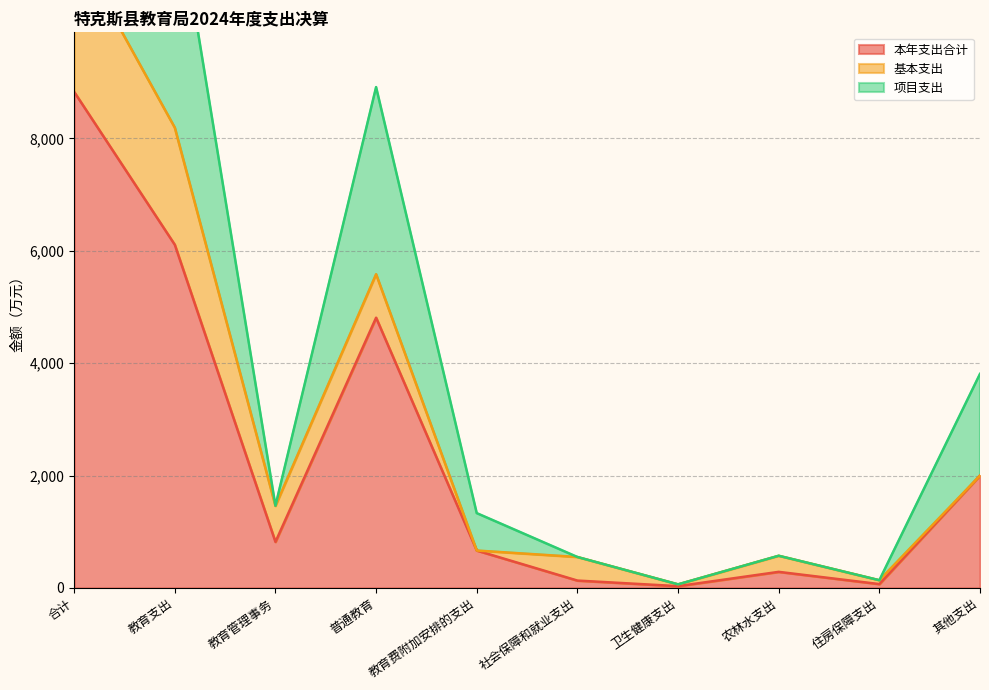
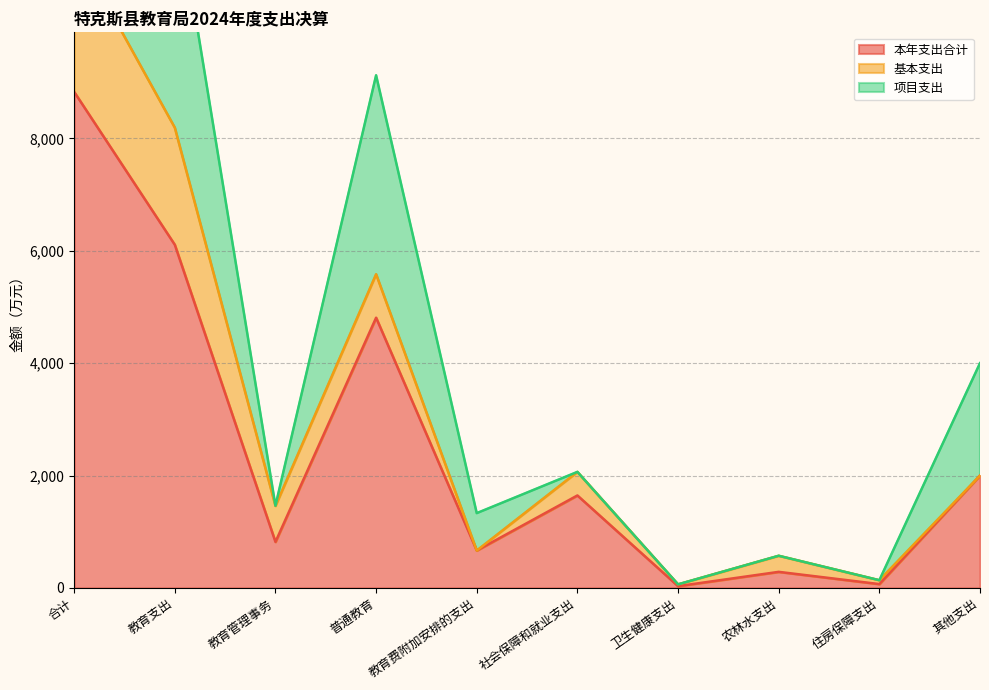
  {
    "本年支出合计": {
      "合计": "8,800",
      "教育支出": "6,100",
      "教育管理事务": "800",
      "普通教育": "4,800",
-     "社会保障和就业支出": "100",
+     "社会保障和就业支出": "1,600",
      "农林水支出": "300",
      "住房保障支出": "100"
    },
    "基本支出": {
      "教育支出": "2,100",
      "普通教育": "800"
    },
    "项目支出": {
-     "普通教育": "3,300",
+     "普通教育": "3,500",
      "教育费附加安排的支出": "700",
-     "其他支出": "1,800"
+     "其他支出": "2,000"
    }
  }
